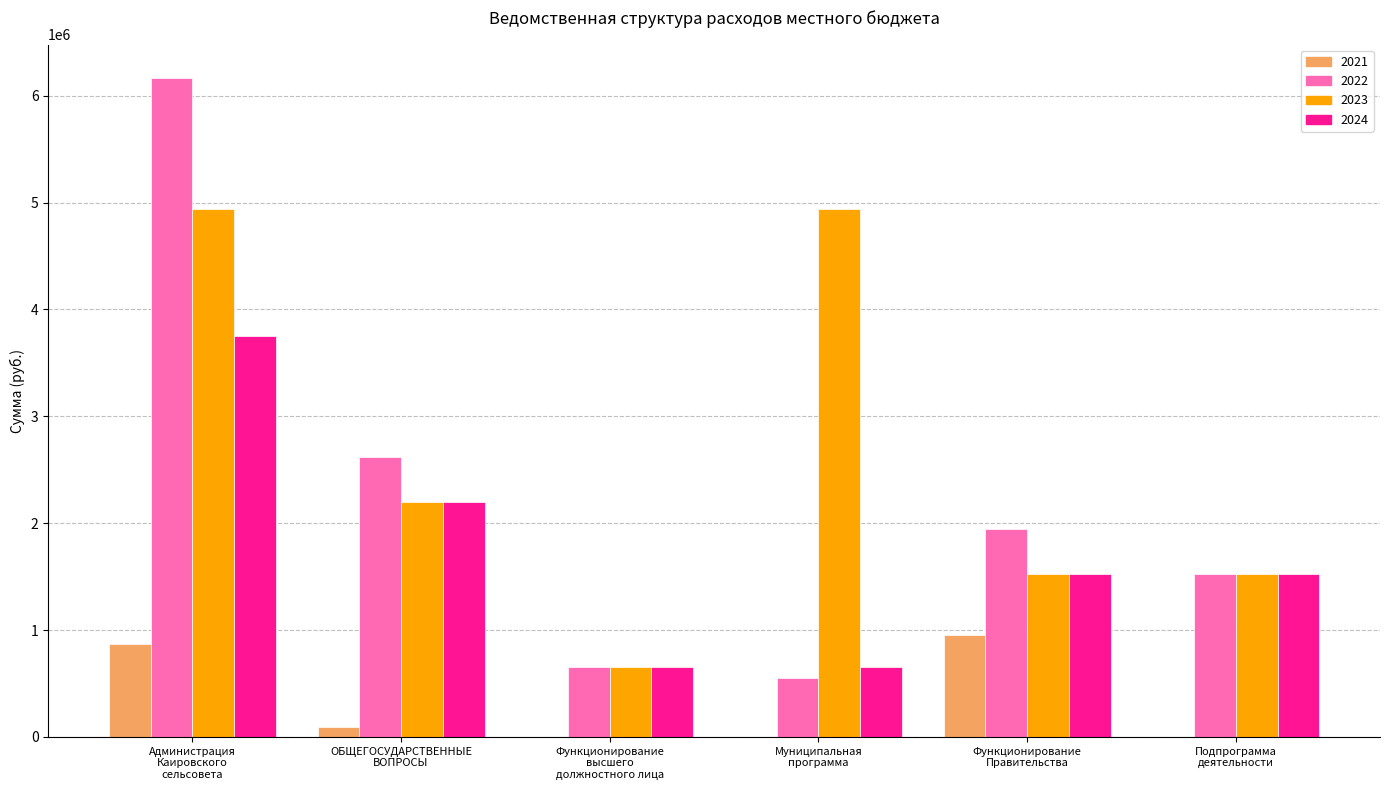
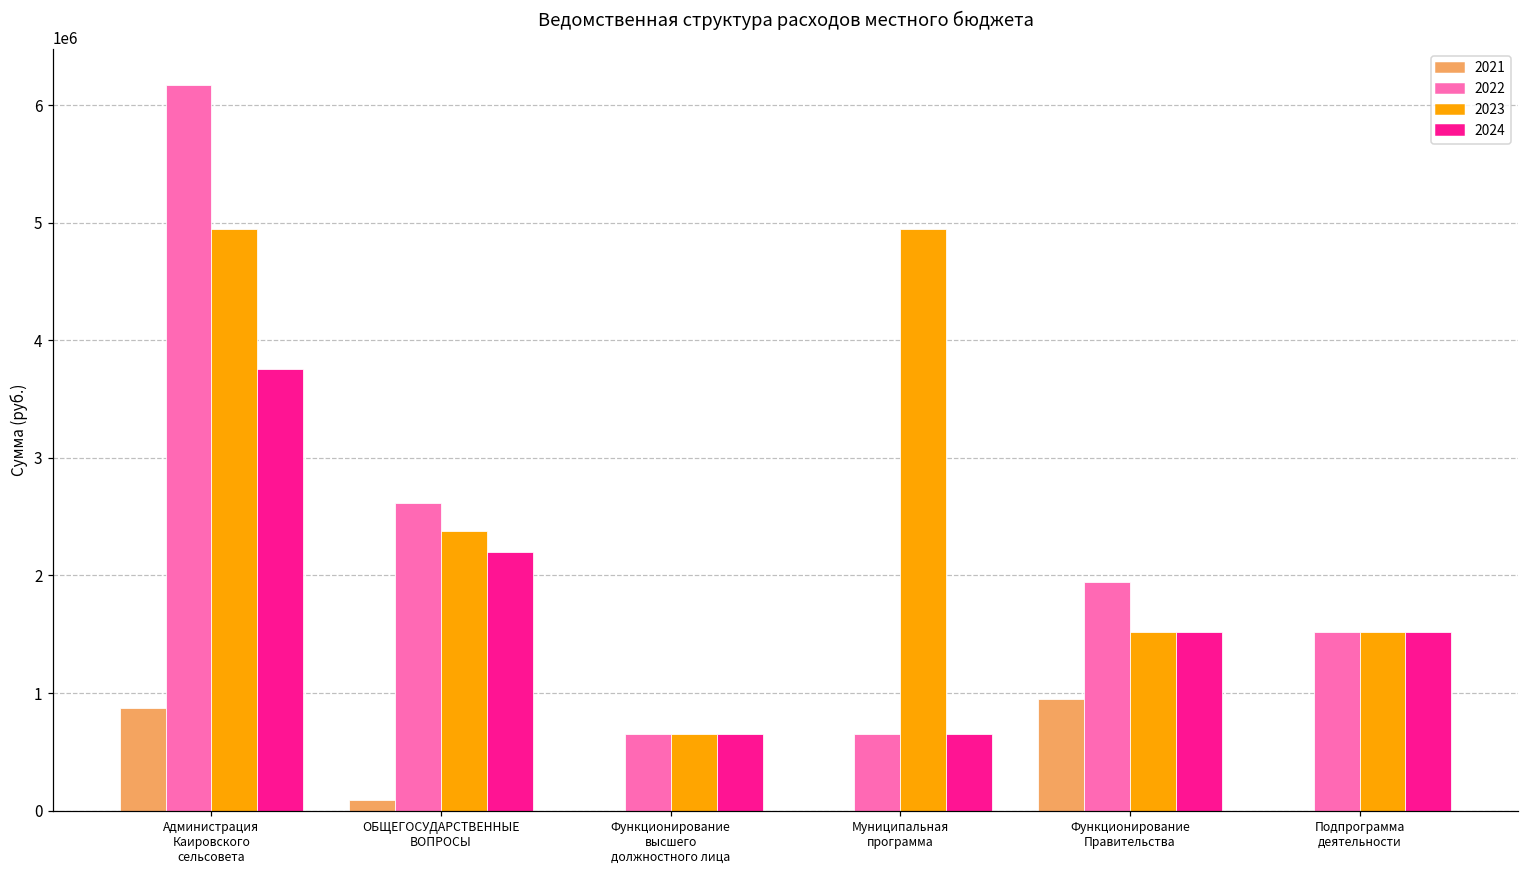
  {
    "2021": {
      "Администрация Каировского сельсовета": 870000,
      "ОБЩЕГОСУДАРСТВЕННЫЕ ВОПРОСЫ": 90000,
      "Функционирование высшего должностного лица": 0,
      "Муниципальная программа": 0,
      "Функционирование Правительства": 950000,
      "Подпрограмма деятельности": 0
    },
    "2022": {
      "Администрация Каировского сельсовета": 6170000,
      "ОБЩЕГОСУДАРСТВЕННЫЕ ВОПРОСЫ": 2620000,
      "Функционирование высшего должностного лица": 650000,
-     "Муниципальная программа": 550000,
+     "Муниципальная программа": 650000,
      "Функционирование Правительства": 1940000,
      "Подпрограмма деятельности": 1520000
    },
    "2023": {
      "Администрация Каировского сельсовета": 4940000,
-     "ОБЩЕГОСУДАРСТВЕННЫЕ ВОПРОСЫ": 2200000,
+     "ОБЩЕГОСУДАРСТВЕННЫЕ ВОПРОСЫ": 2370000,
      "Функционирование высшего должностного лица": 650000,
      "Муниципальная программа": 4940000,
      "Функционирование Правительства": 1520000,
      "Подпрограмма деятельности": 1520000
    },
    "2024": {
      "Администрация Каировского сельсовета": 3750000,
      "ОБЩЕГОСУДАРСТВЕННЫЕ ВОПРОСЫ": 2200000,
      "Функционирование высшего должностного лица": 650000,
      "Муниципальная программа": 650000,
      "Функционирование Правительства": 1520000,
      "Подпрограмма деятельности": 1520000
    }
  }
